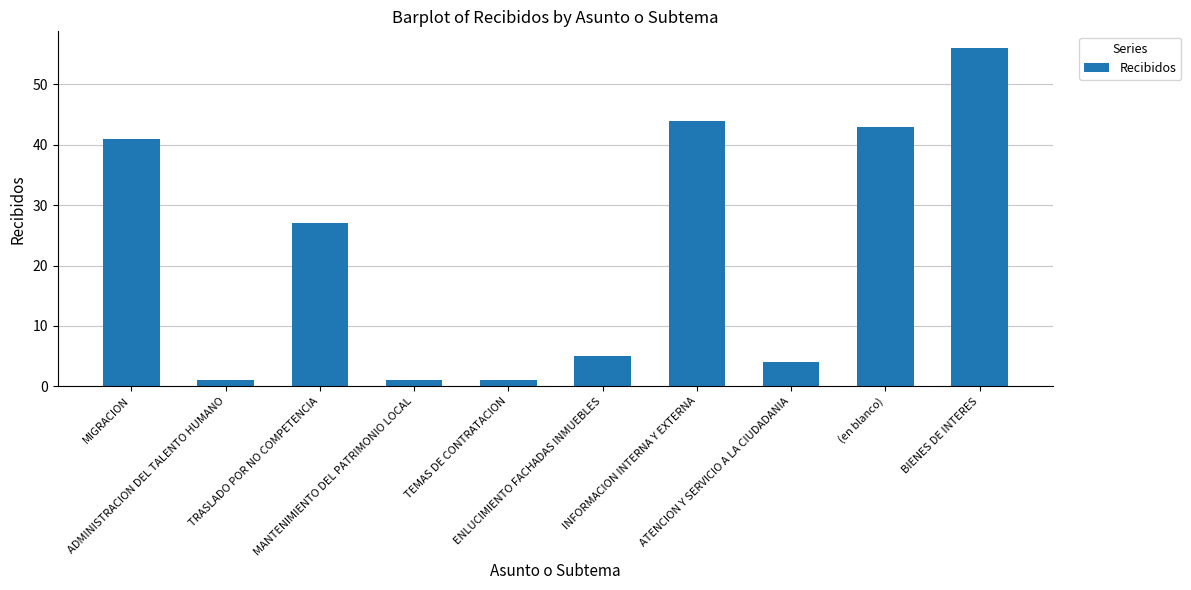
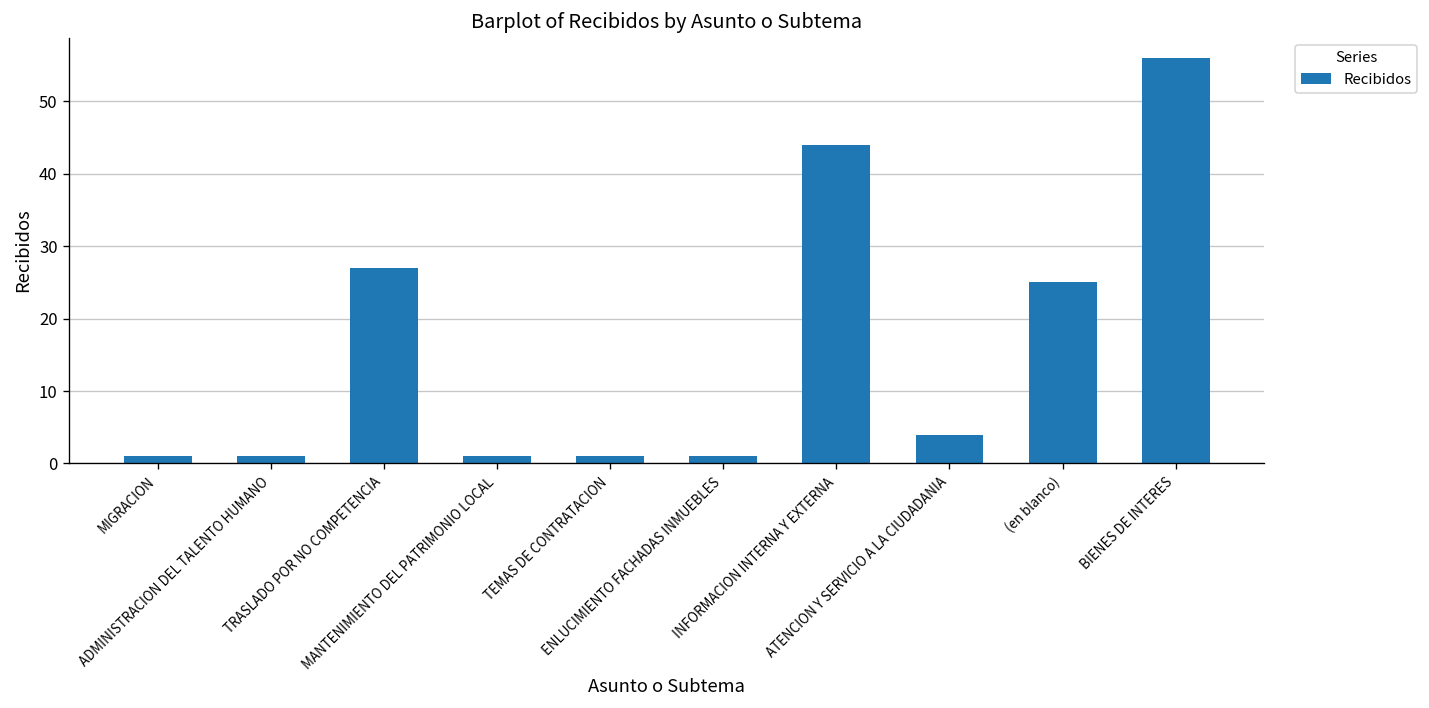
  {
-   "MIGRACION": 41,
+   "MIGRACION": 1,
    "ADMINISTRACION DEL TALENTO HUMANO": 1,
    "TRASLADO POR NO COMPETENCIA": 27,
    "MANTENIMIENTO DEL PATRIMONIO LOCAL": 1,
    "TEMAS DE CONTRATACION": 1,
-   "ENLUCIMIENTO FACHADAS INMUEBLES": 5,
+   "ENLUCIMIENTO FACHADAS INMUEBLES": 1,
    "INFORMACION INTERNA Y EXTERNA": 44,
    "ATENCION Y SERVICIO A LA CIUDADANIA": 4,
-   "(en blanco)": 43,
+   "(en blanco)": 25,
    "BIENES DE INTERES": 56
  }
